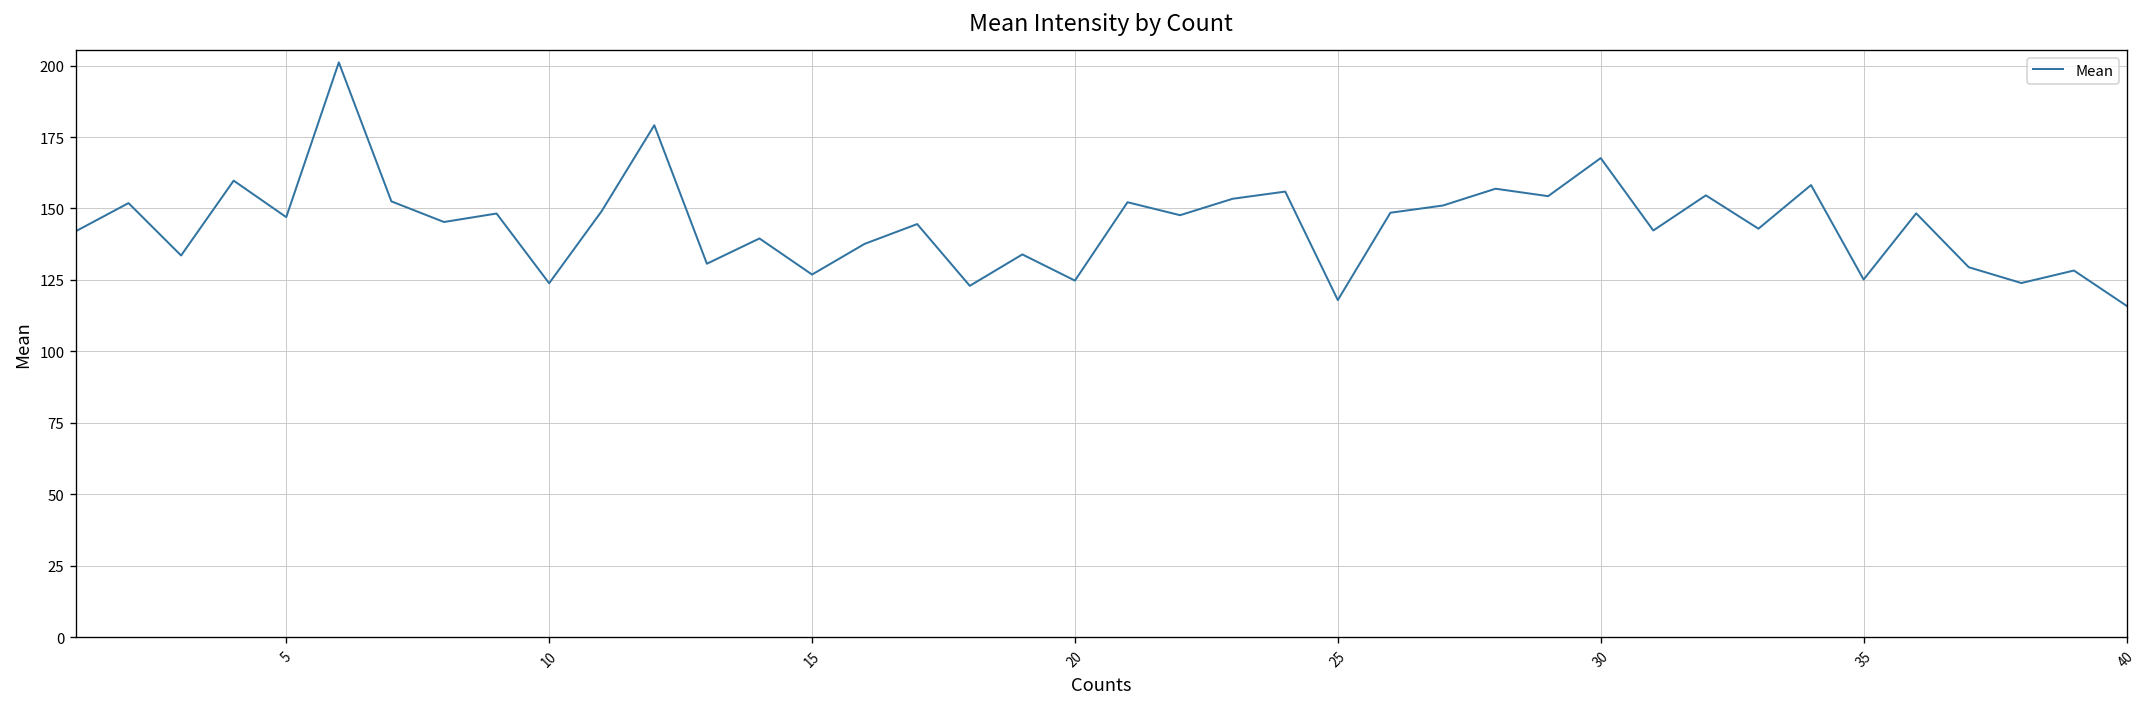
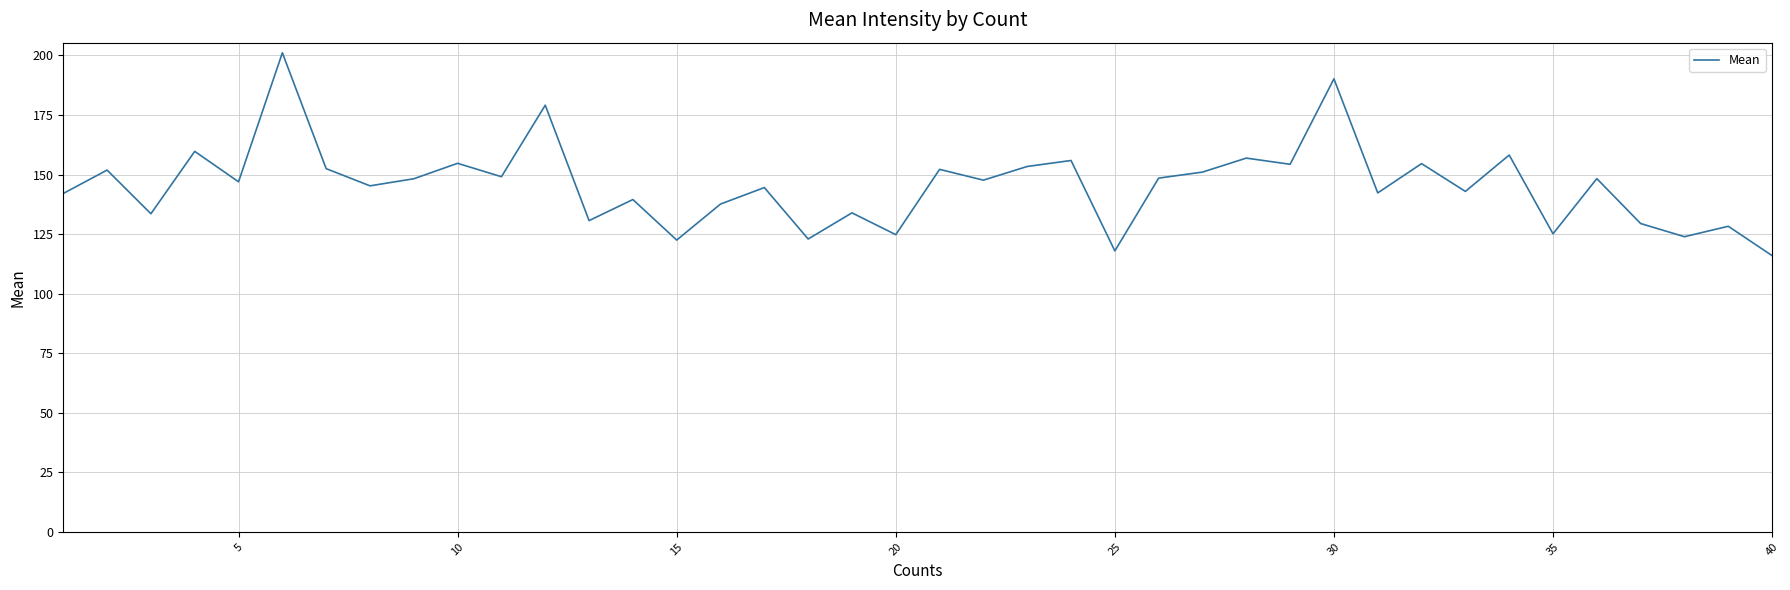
  {
    "5": 147,
-   "10": 124,
-   "15": 127,
+   "10": 155,
+   "15": 123,
    "20": 125,
    "25": 118,
-   "30": 168,
+   "30": 190,
    "35": 125,
    "40": 116
  }
